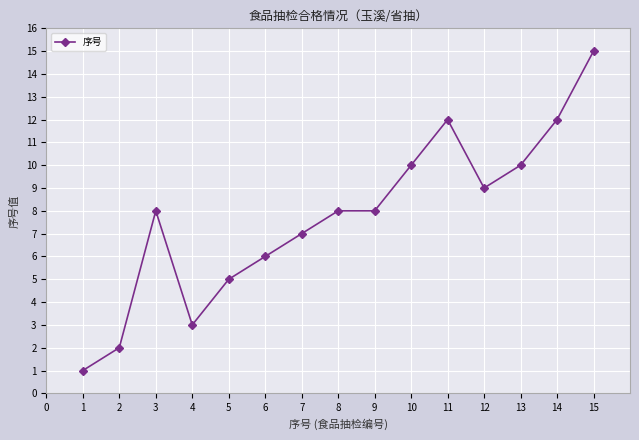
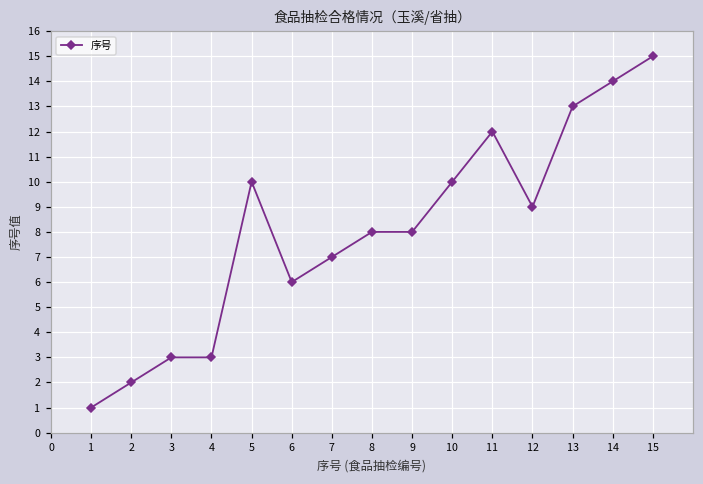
  {
    "1": 1,
    "2": 2,
-   "3": 8,
+   "3": 3,
    "4": 3,
-   "5": 5,
+   "5": 10,
    "6": 6,
    "7": 7,
    "8": 8,
    "9": 8,
    "10": 10,
    "11": 12,
    "12": 9,
-   "13": 10,
-   "14": 12,
+   "13": 13,
+   "14": 14,
    "15": 15
  }
